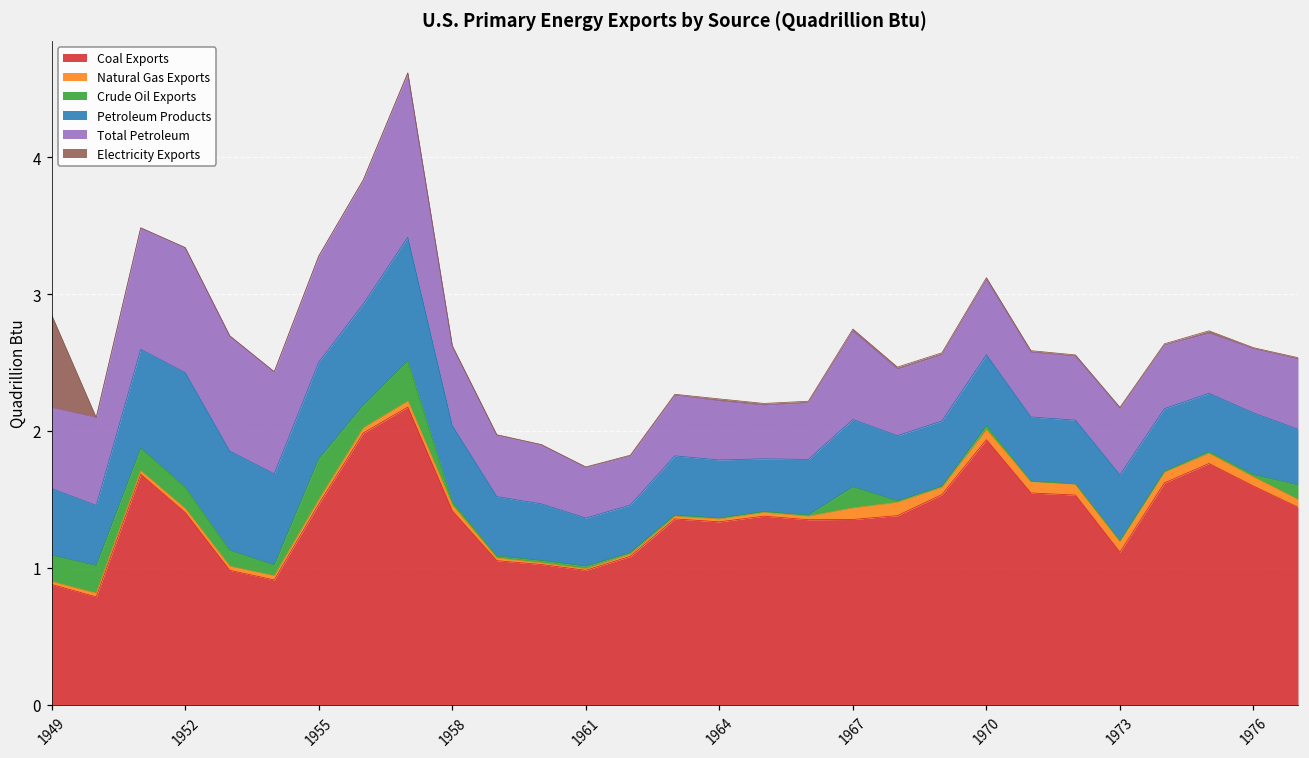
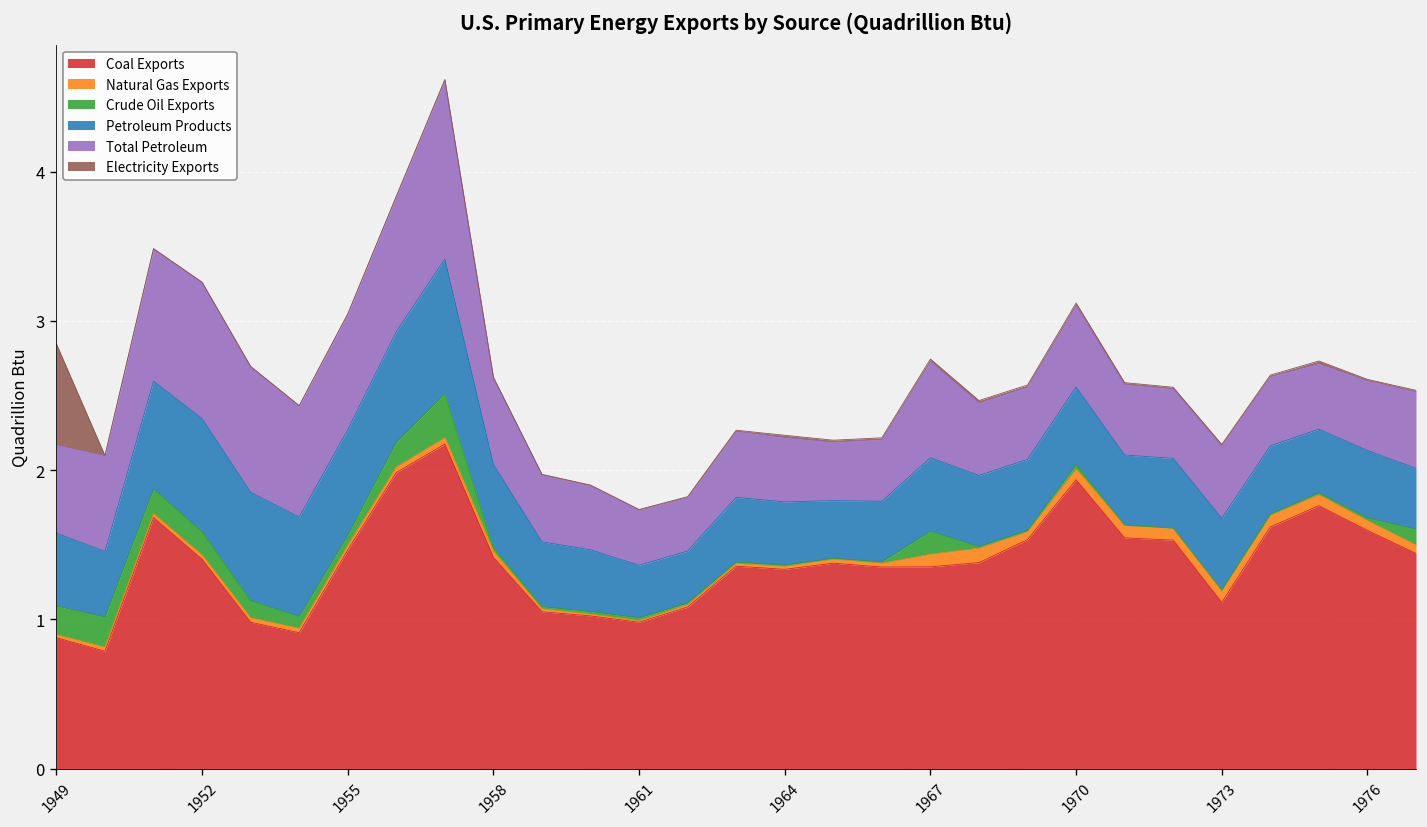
  {
    "Coal Exports": {
      "1952": 1.40,
      "1955": 1.46,
      "1958": 1.42,
      "1967": 1.35,
      "1970": 1.94,
      "1973": 1.11,
      "1976": 1.60
    },
    "Natural Gas Exports": {
      "1952": 0.03,
      "1955": 0.03,
      "1958": 0.04,
      "1967": 0.08,
      "1970": 0.07
    },
    "Crude Oil Exports": {
      "1949": 0.19,
      "1952": 0.15,
-     "1955": 0.30,
+     "1955": 0.07,
      "1958": 0.03,
      "1967": 0.15,
      "1970": 0.03
    },
    "Petroleum Products": {
      "1949": 0.49,
-     "1952": 0.84,
+     "1952": 0.76,
      "1955": 0.71,
      "1958": 0.56,
      "1961": 0.35,
      "1964": 0.42,
      "1967": 0.49,
      "1970": 0.52,
      "1973": 0.48,
      "1976": 0.45
    },
    "Total Petroleum": {
      "1949": 0.59
    },
    "Electricity Exports": {
      "1949": 0.68
    }
  }
